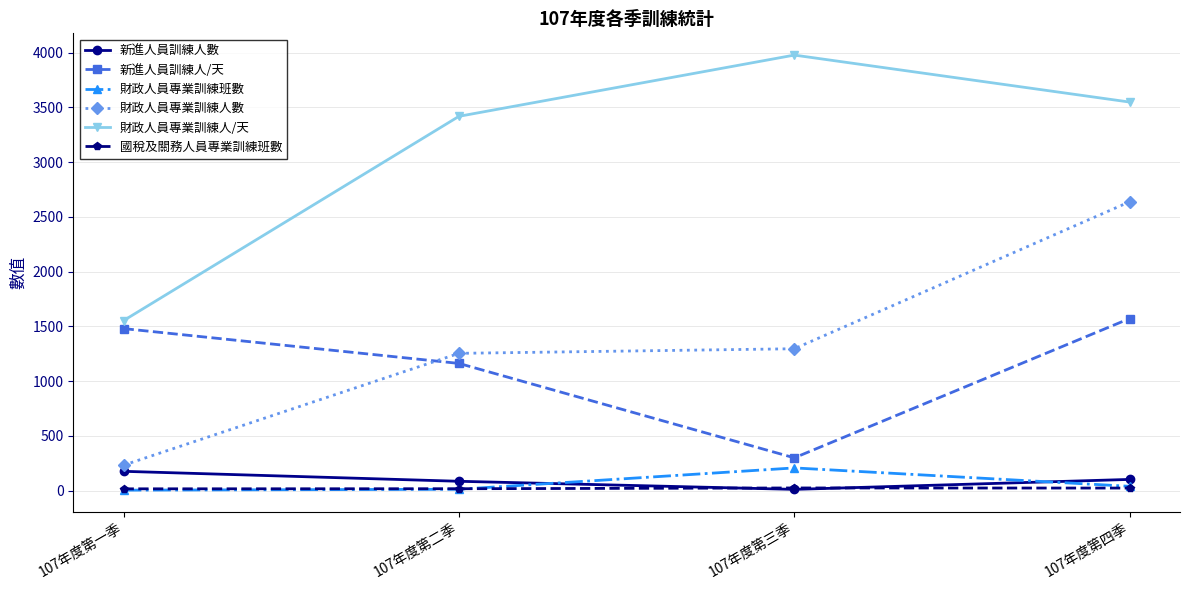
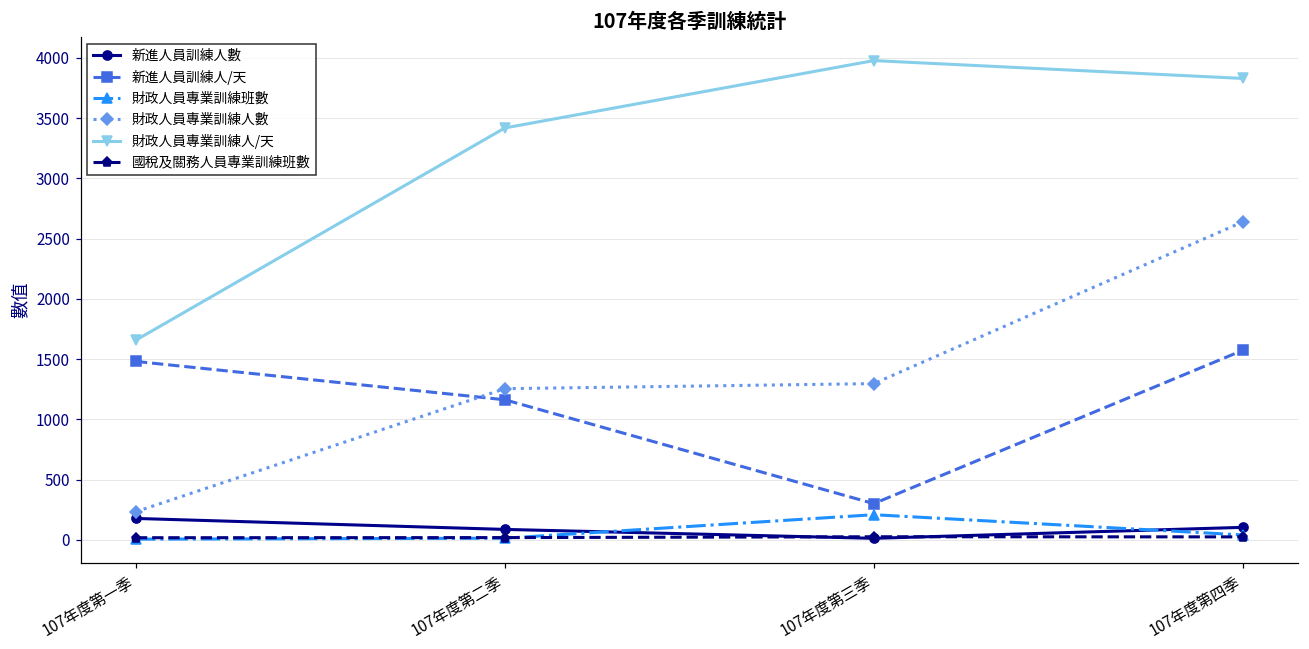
  {
    "財政人員專業訓練班數": {
      "107年度第三季": 210
    },
    "財政人員專業訓練人/天": {
-     "107年度第一季": 1550,
+     "107年度第一季": 1660,
      "107年度第二季": 3420,
      "107年度第三季": 3980,
-     "107年度第四季": 3550
+     "107年度第四季": 3830
    }
  }
